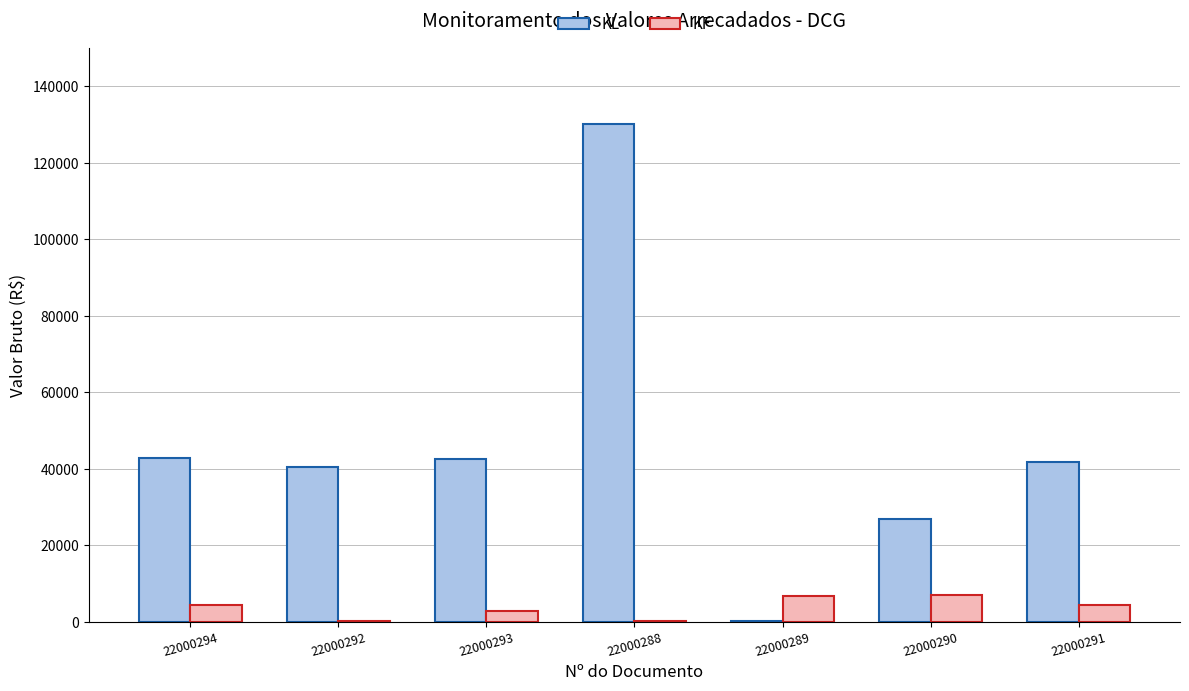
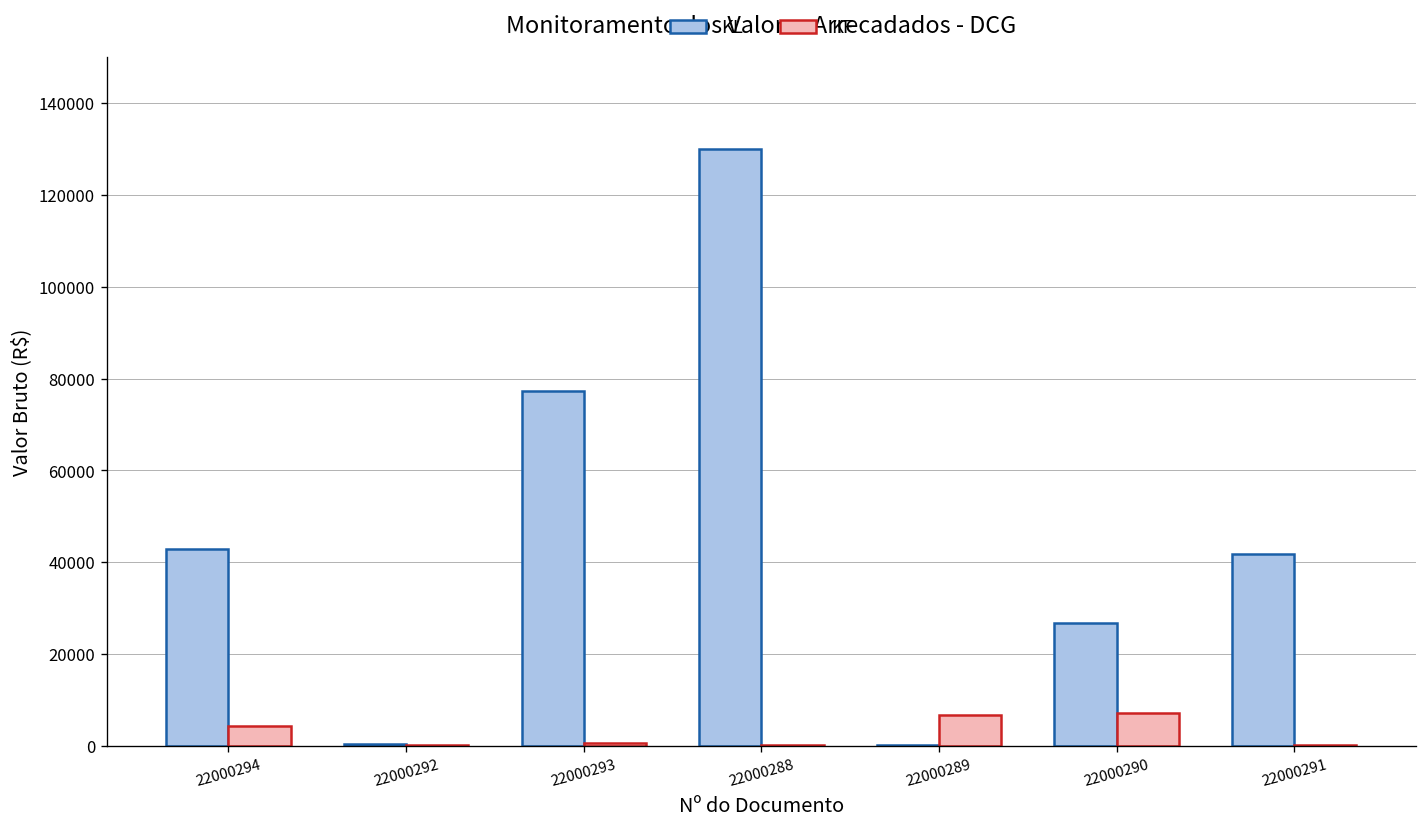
  {
    "KL": {
      "22000294": 43000,
-     "22000292": 41000,
-     "22000293": 43000,
+     "22000292": 0,
+     "22000293": 77000,
      "22000288": 130000,
      "22000290": 27000,
      "22000291": 42000
    },
    "KF": {
      "22000294": 4000,
-     "22000293": 3000,
+     "22000293": 1000,
      "22000289": 7000,
      "22000290": 7000,
-     "22000291": 4000
+     "22000291": 0
    }
  }
